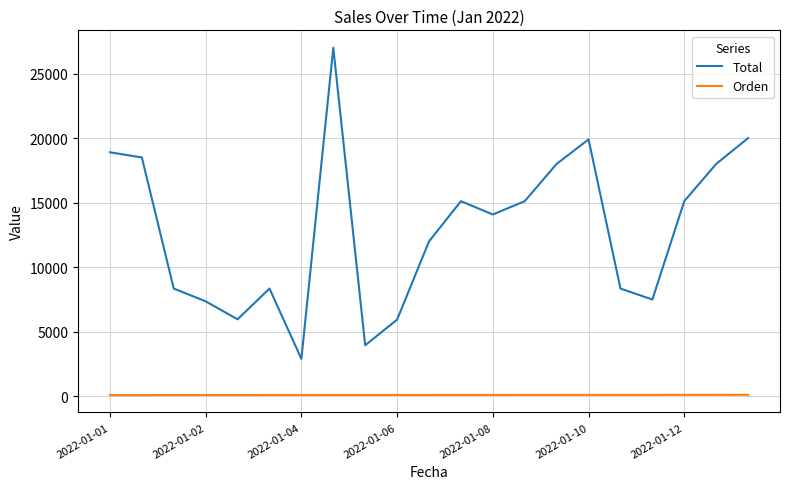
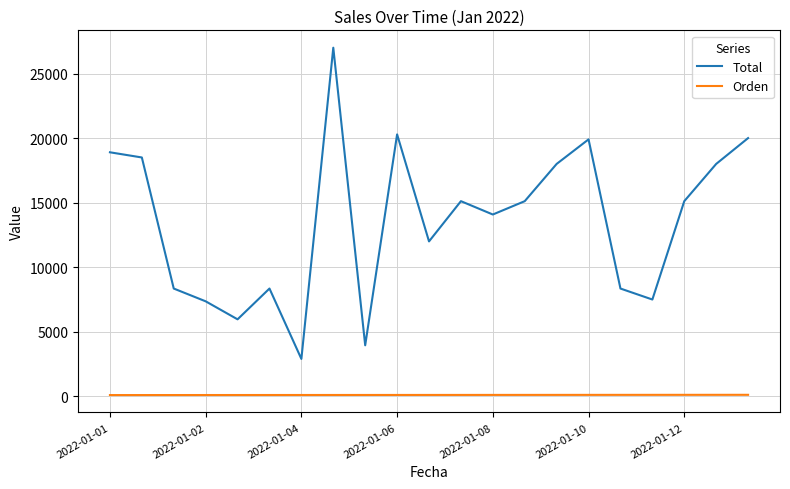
  {
    "Total": {
      "2022-01-02": 7400,
-     "2022-01-06": 5900,
+     "2022-01-06": 20300,
      "2022-01-08": 14100
    },
    "Orden": {
      "2022-01-02": 100,
      "2022-01-06": 100,
      "2022-01-08": 100
    }
  }
